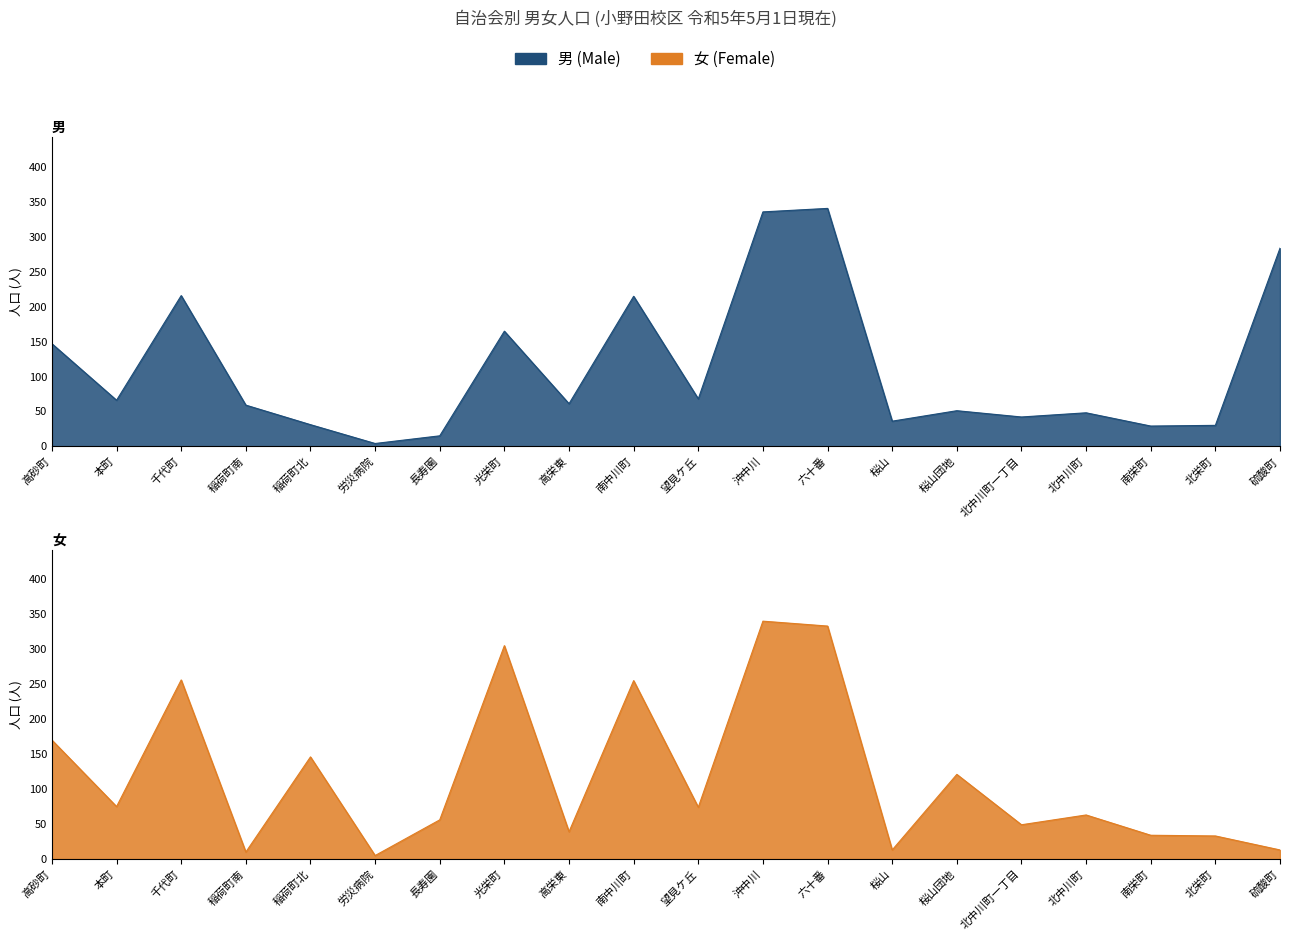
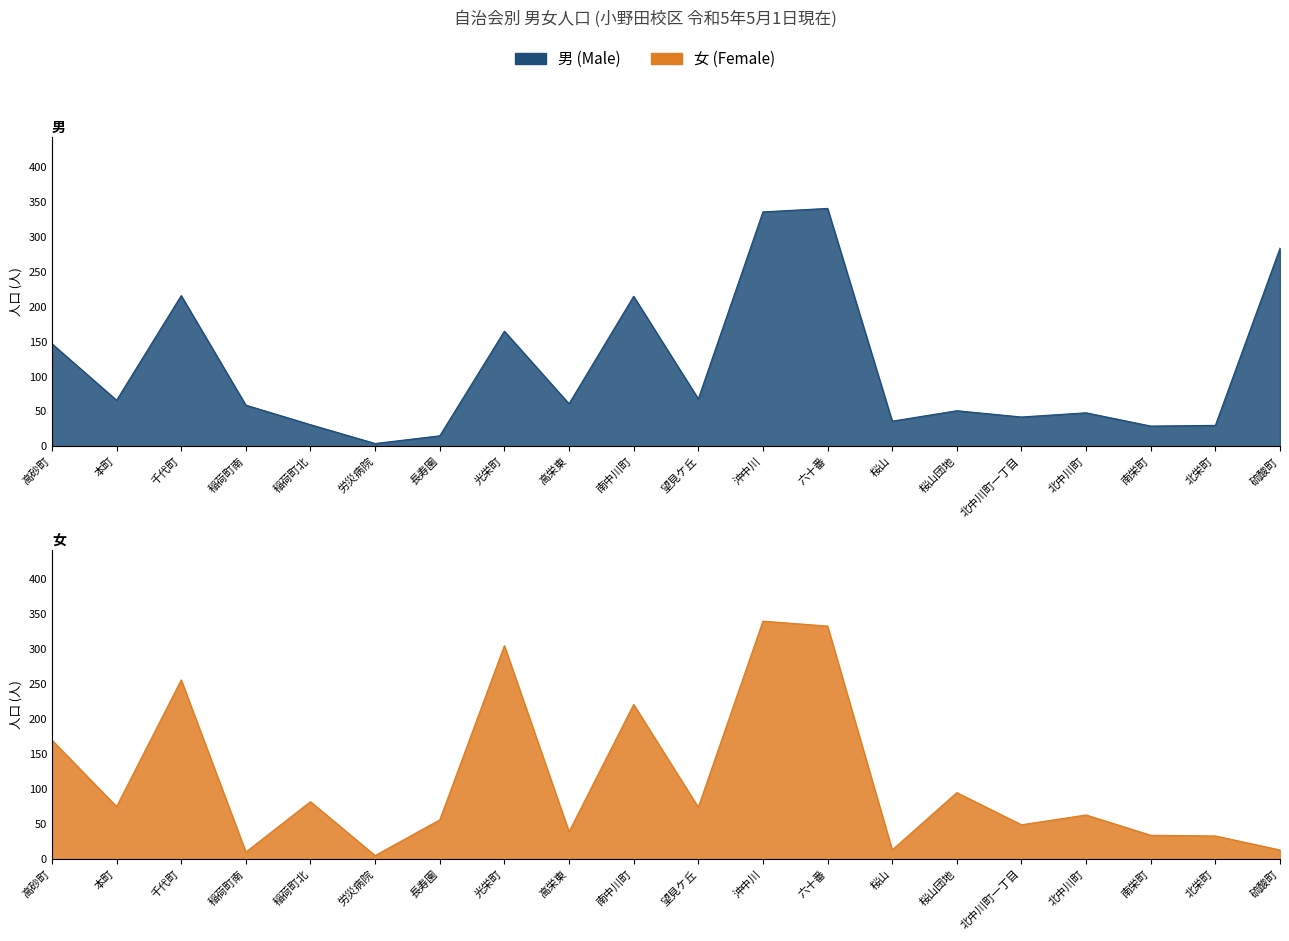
  {
    "男": {
      "高砂町": 150,
      "本町": 70,
      "千代町": 220,
      "稲荷町南": 60,
      "稲荷町北": 30,
      "労災病院": 0,
      "長寿園": 20,
      "光栄町": 170,
      "高栄東": 60,
      "南中川町": 220,
      "望見ケ丘": 70,
      "沖中川": 340,
      "六十番": 340,
      "桜山": 40,
      "桜山団地": 50,
      "北中川町一丁目": 40,
      "北中川町": 50,
      "南栄町": 30,
      "北栄町": 30,
      "硫酸町": 280
    },
    "女": {
      "高砂町": 170,
      "本町": 80,
      "千代町": 260,
      "稲荷町南": 10,
-     "稲荷町北": 150,
+     "稲荷町北": 80,
      "労災病院": 10,
      "長寿園": 60,
      "光栄町": 310,
      "高栄東": 40,
-     "南中川町": 260,
+     "南中川町": 220,
      "望見ケ丘": 70,
      "沖中川": 340,
      "六十番": 330,
      "桜山": 10,
-     "桜山団地": 120,
+     "桜山団地": 100,
      "北中川町一丁目": 50,
      "北中川町": 60,
      "南栄町": 30,
      "北栄町": 30,
      "硫酸町": 10
    }
  }
